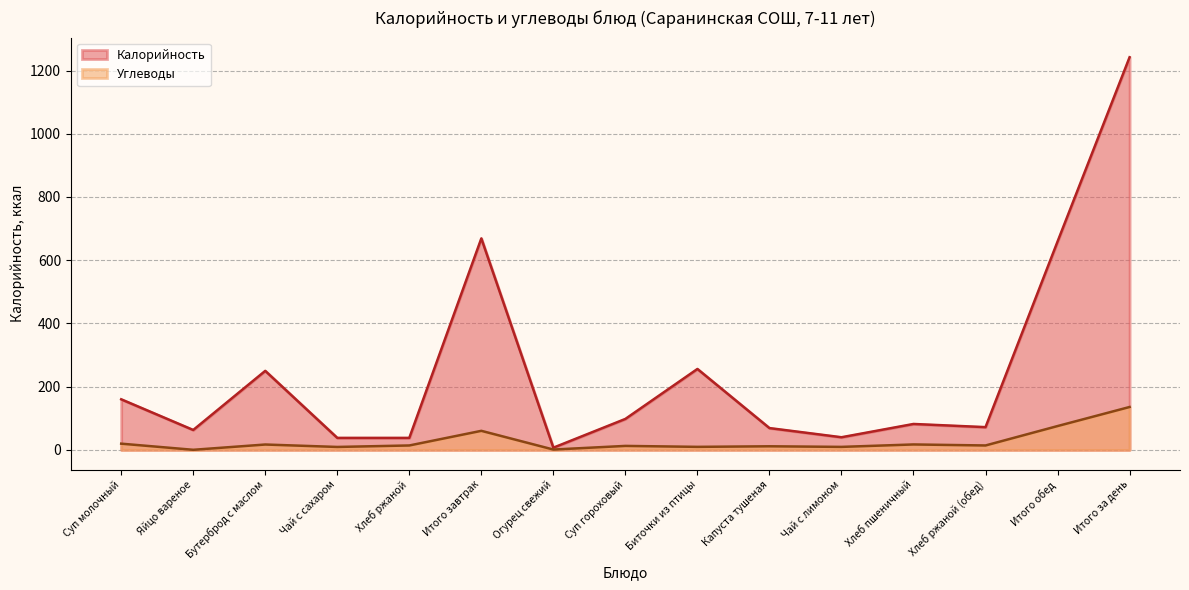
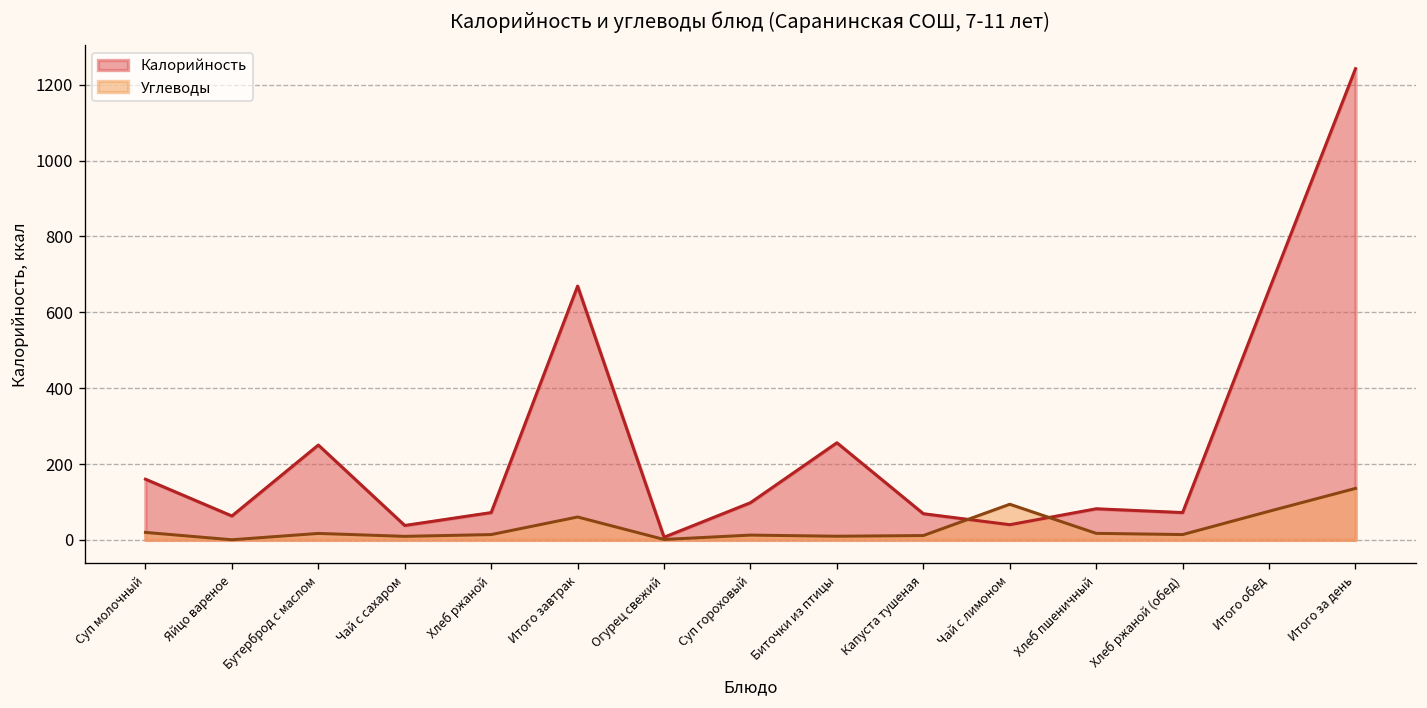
  {
    "Калорийность": {
      "Суп молочный": 160,
      "Яйцо вареное": 60,
      "Бутерброд с маслом": 250,
      "Чай с сахаром": 40,
-     "Хлеб ржаной": 40,
+     "Хлеб ржаной": 70,
      "Итого завтрак": 670,
      "Суп гороховый": 100,
      "Биточки из птицы": 260,
      "Капуста тушеная": 70,
      "Чай с лимоном": 40,
      "Хлеб пшеничный": 80,
      "Хлеб ржаной (обед)": 70,
      "Итого обед": 660,
      "Итого за день": 1240
    },
    "Углеводы": {
      "Суп молочный": 20,
      "Яйцо вареное": 0,
      "Бутерброд с маслом": 20,
      "Чай с сахаром": 10,
      "Хлеб ржаной": 10,
      "Итого завтрак": 60,
      "Суп гороховый": 10,
      "Биточки из птицы": 10,
      "Капуста тушеная": 10,
-     "Чай с лимоном": 10,
+     "Чай с лимоном": 90,
      "Хлеб пшеничный": 20,
      "Хлеб ржаной (обед)": 10,
      "Итого обед": 80,
      "Итого за день": 140
    }
  }
